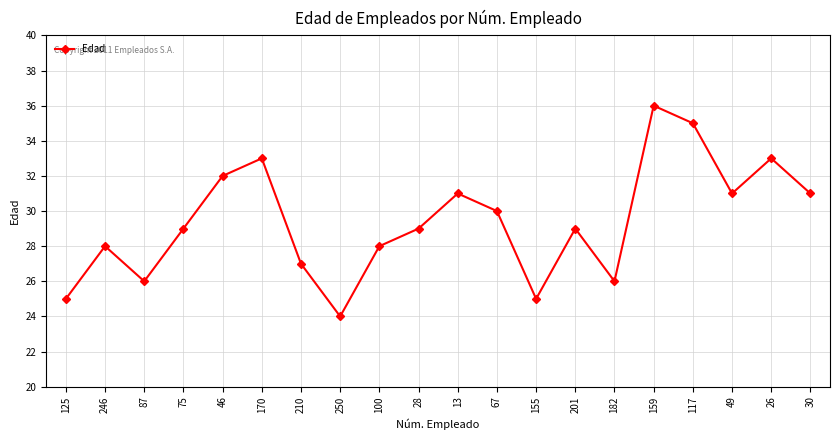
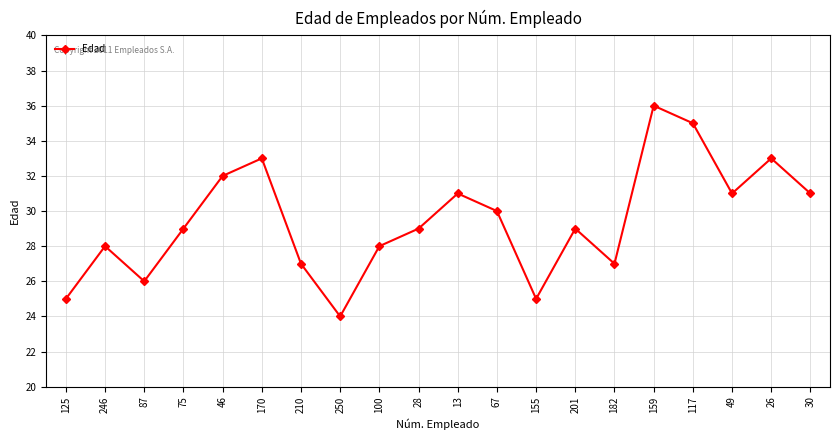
  {
    "125": 25,
    "246": 28,
    "87": 26,
    "75": 29,
    "46": 32,
    "170": 33,
    "210": 27,
    "250": 24,
    "100": 28,
    "28": 29,
    "13": 31,
    "67": 30,
    "155": 25,
    "201": 29,
-   "182": 26,
+   "182": 27,
    "159": 36,
    "117": 35,
    "49": 31,
    "26": 33,
    "30": 31
  }
